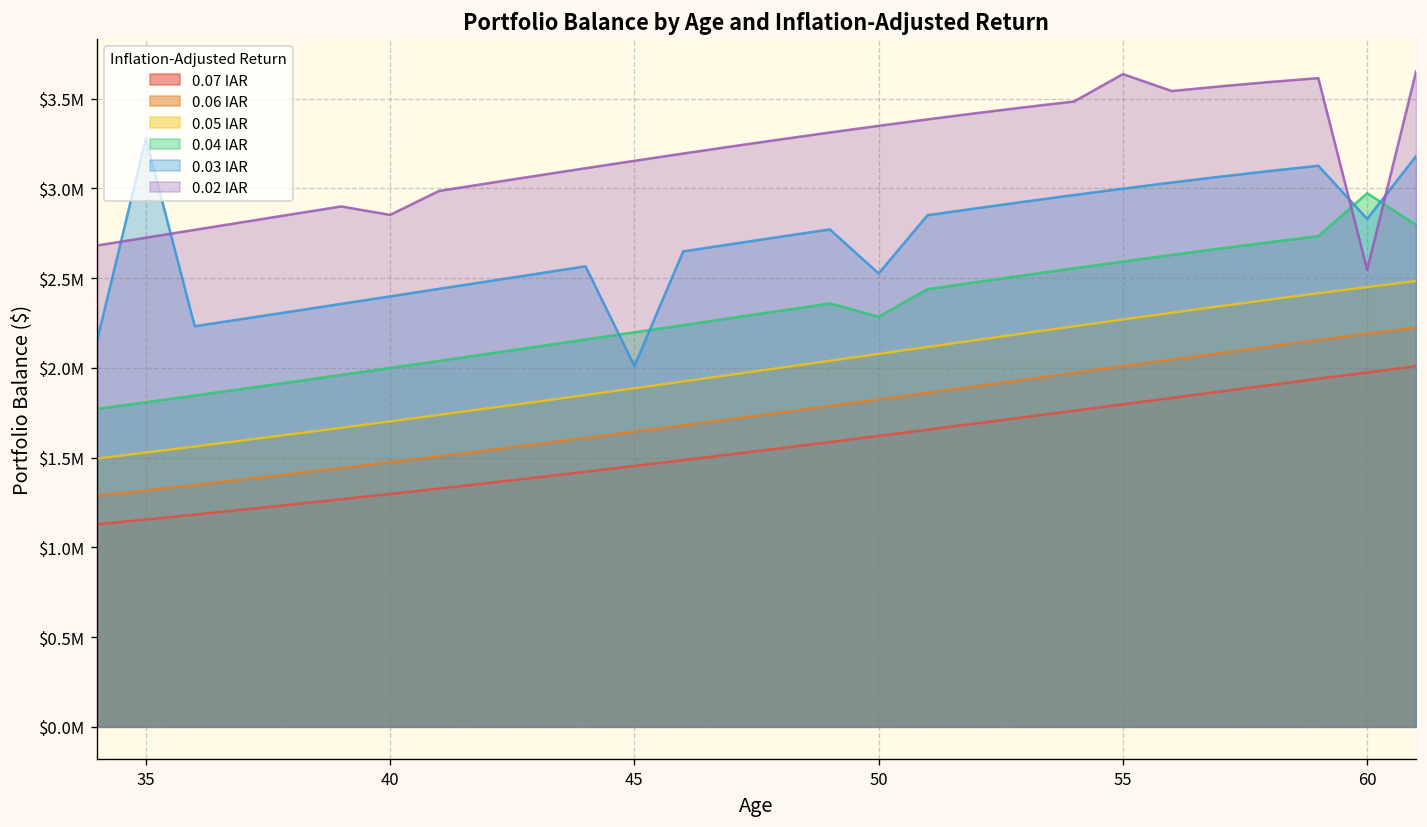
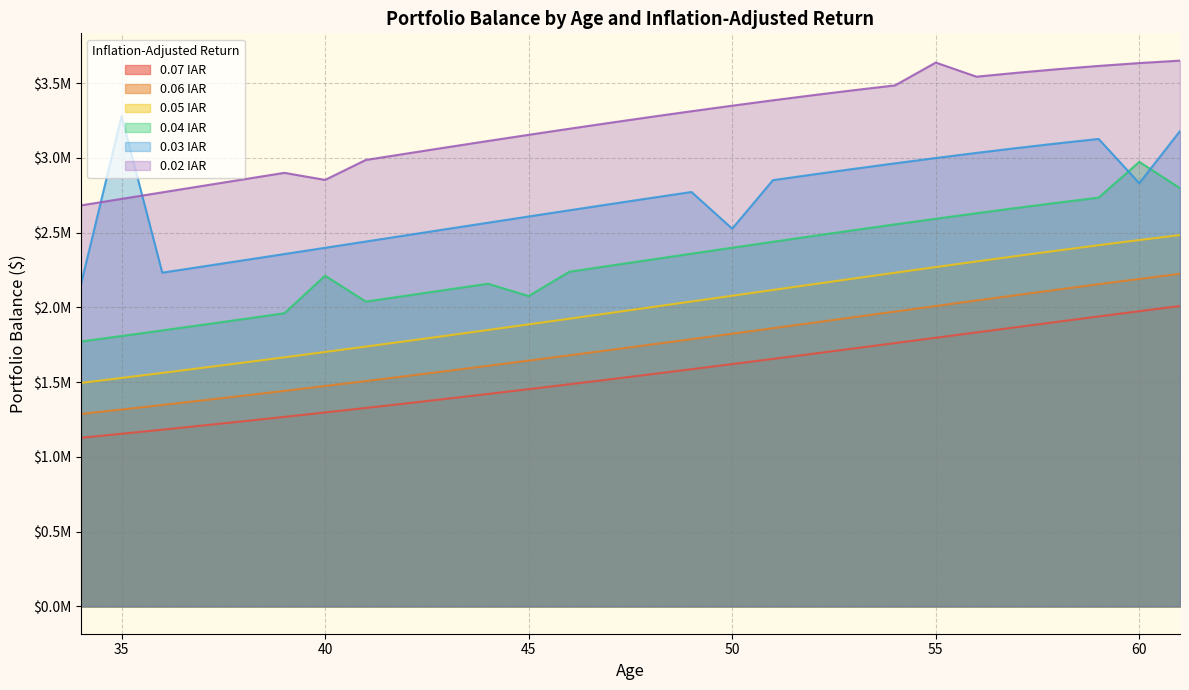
  {
    "0.04 IAR": {
      "35": "$1810000",
-     "40": "$2000000",
-     "45": "$2200000",
-     "50": "$2290000",
+     "40": "$2210000",
+     "45": "$2080000",
+     "50": "$2400000",
      "55": "$2590000",
      "60": "$2970000"
    },
    "0.03 IAR": {
      "40": "$2400000",
-     "45": "$2010000",
+     "45": "$2610000",
      "50": "$2530000",
      "55": "$3000000",
      "60": "$2830000"
    },
    "0.02 IAR": {
      "35": "$2730000",
      "40": "$2850000",
      "45": "$3150000",
      "50": "$3350000",
      "55": "$3640000",
-     "60": "$2550000"
+     "60": "$3630000"
    }
  }
